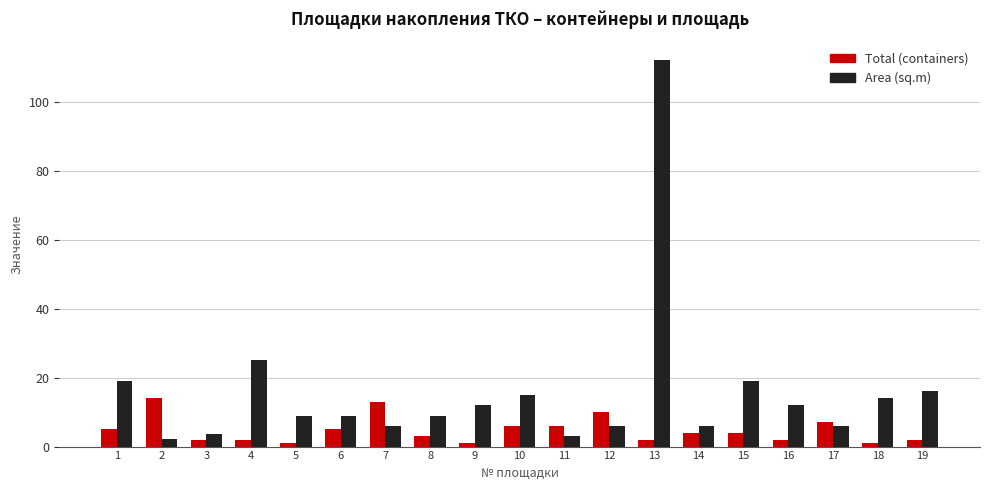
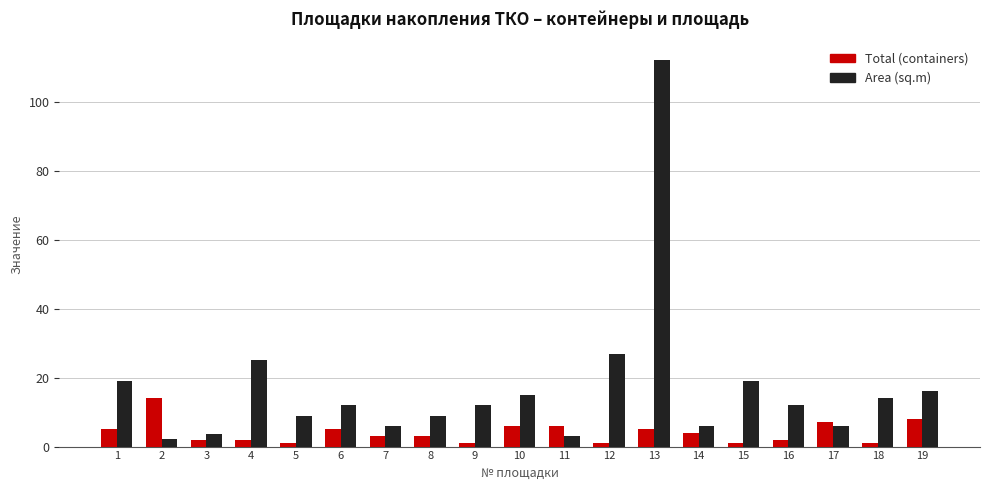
  {
    "Total (containers)": {
      "1": 5,
      "2": 14,
      "3": 2,
      "4": 2,
      "5": 1,
      "6": 5,
-     "7": 13,
+     "7": 3,
      "8": 3,
      "9": 1,
      "10": 6,
      "11": 6,
-     "12": 10,
-     "13": 2,
+     "12": 1,
+     "13": 5,
      "14": 4,
-     "15": 4,
+     "15": 1,
      "16": 2,
      "17": 7,
      "18": 1,
-     "19": 2
+     "19": 8
    },
    "Area (sq.m)": {
      "1": 19,
      "2": 2,
      "3": 4,
      "4": 25,
      "5": 9,
-     "6": 9,
+     "6": 12,
      "7": 6,
      "8": 9,
      "9": 12,
      "10": 15,
      "11": 3,
-     "12": 6,
+     "12": 27,
      "13": 112,
      "14": 6,
      "15": 19,
      "16": 12,
      "17": 6,
      "18": 14,
      "19": 16
    }
  }
